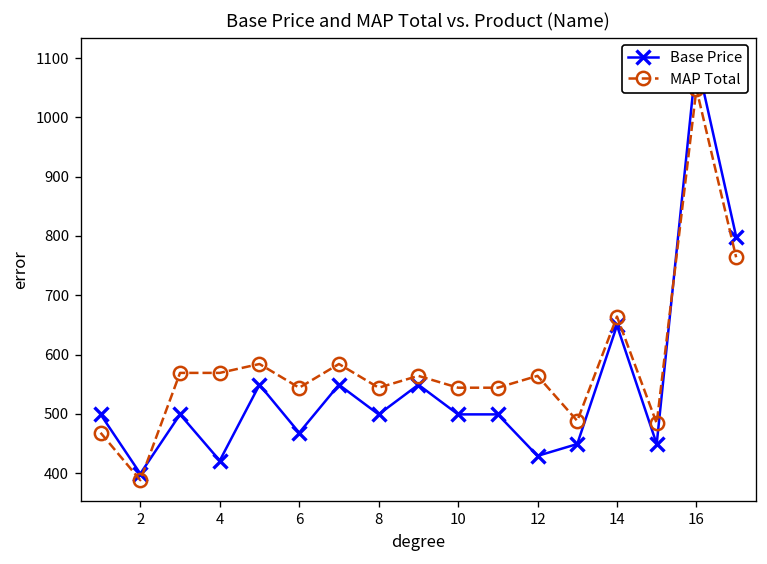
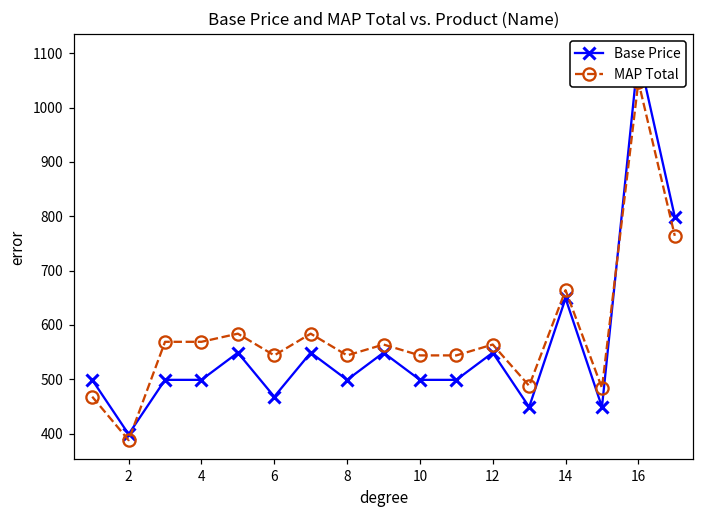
  {
    "Base Price": {
      "2": 400,
-     "4": 420,
+     "4": 500,
      "6": 470,
      "8": 500,
      "10": 500,
-     "12": 430,
+     "12": 550,
      "14": 650
    },
    "MAP Total": {
      "2": 390,
      "4": 570,
      "6": 540,
      "8": 540,
      "10": 540,
      "12": 560,
      "14": 660
    }
  }
